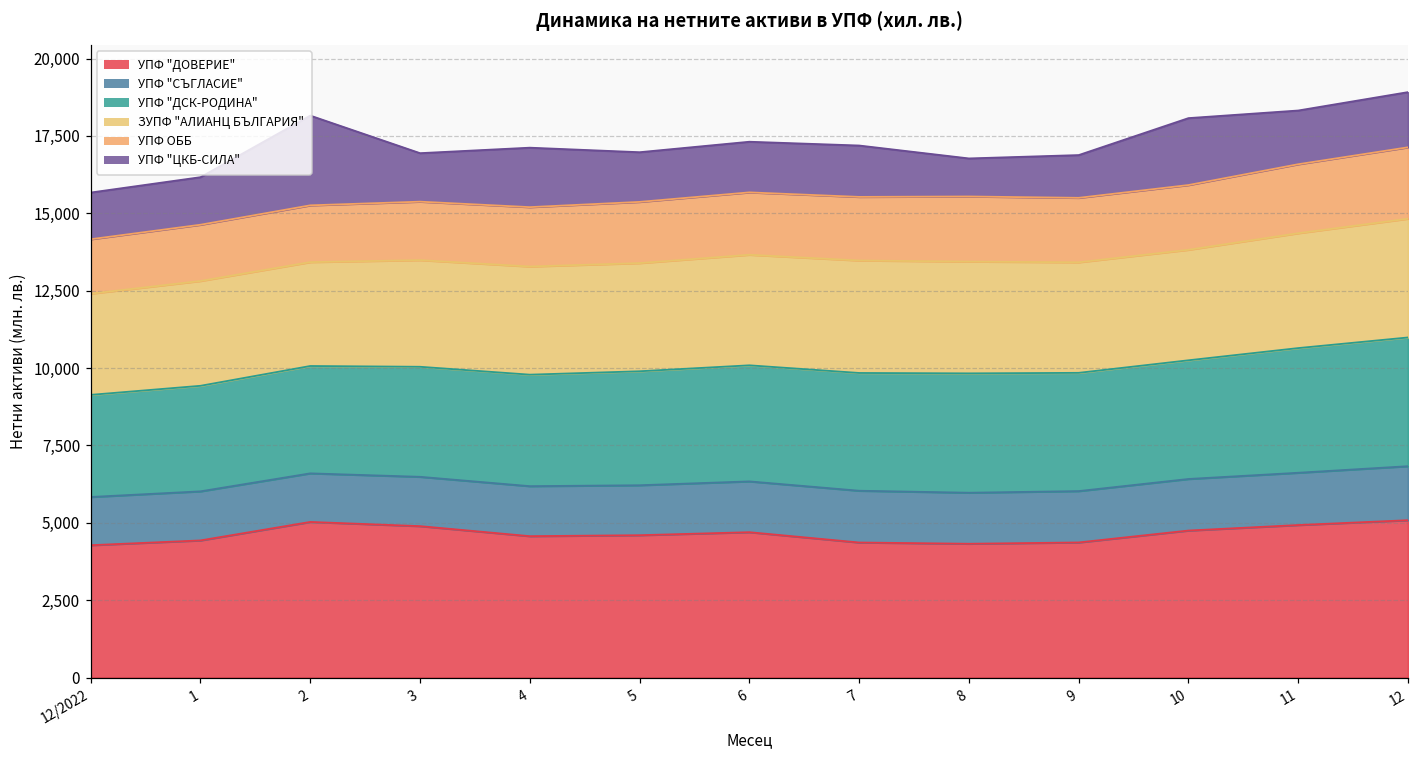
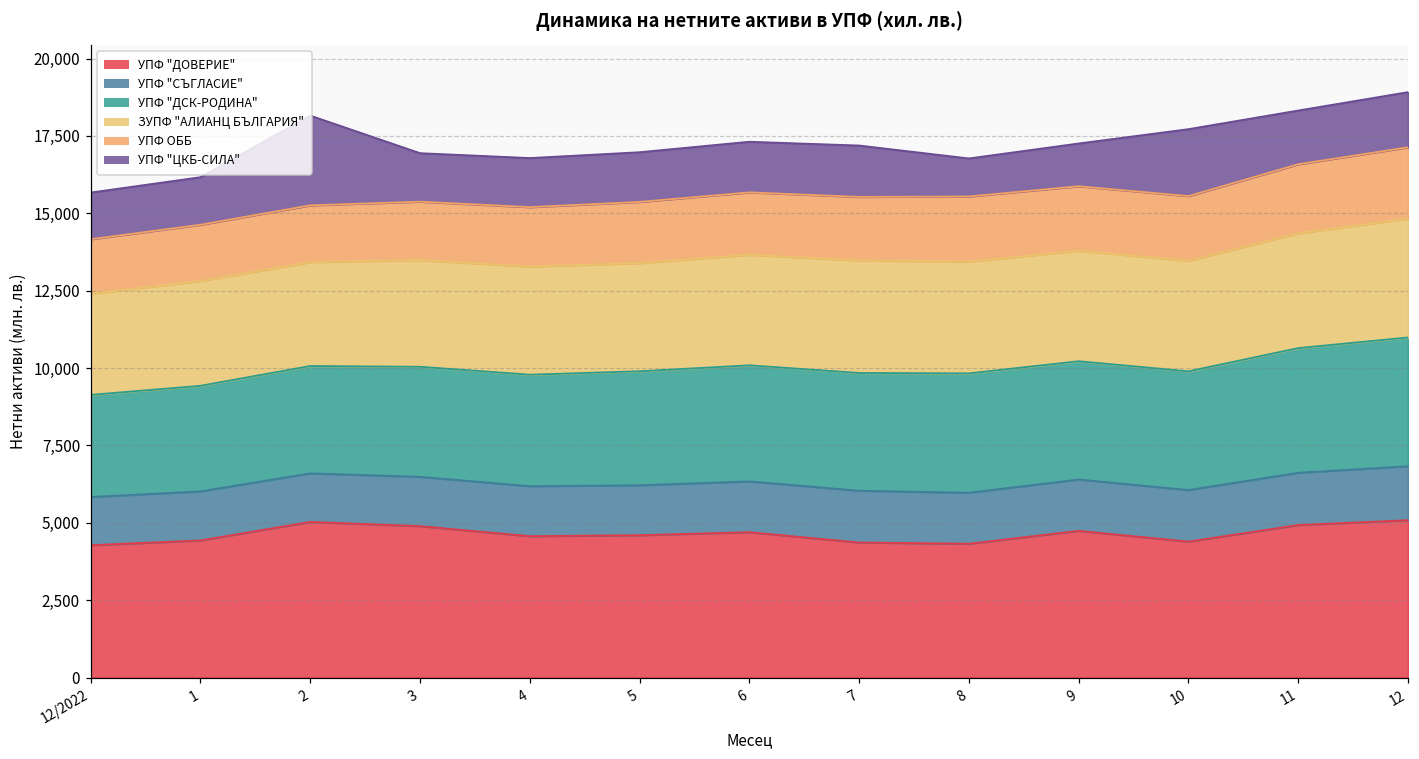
  {
    "УПФ \"ДОВЕРИЕ\"": {
      "12/2022": "4,300",
      "1": "4,400",
      "2": "5,000",
      "3": "4,900",
      "4": "4,600",
      "5": "4,600",
      "6": "4,700",
      "7": "4,400",
      "8": "4,300",
-     "9": "4,400",
-     "10": "4,800",
+     "9": "4,700",
+     "10": "4,400",
      "11": "4,900",
      "12": "5,100"
    },
    "УПФ \"ЦКБ-СИЛА\"": {
      "12/2022": "1,500",
      "1": "1,500",
      "3": "1,600",
-     "4": "1,900",
+     "4": "1,600",
      "5": "1,600",
      "6": "1,600",
      "7": "1,700",
      "8": "1,200",
      "9": "1,400",
      "10": "2,200",
      "11": "1,700",
      "12": "1,800"
    }
  }
